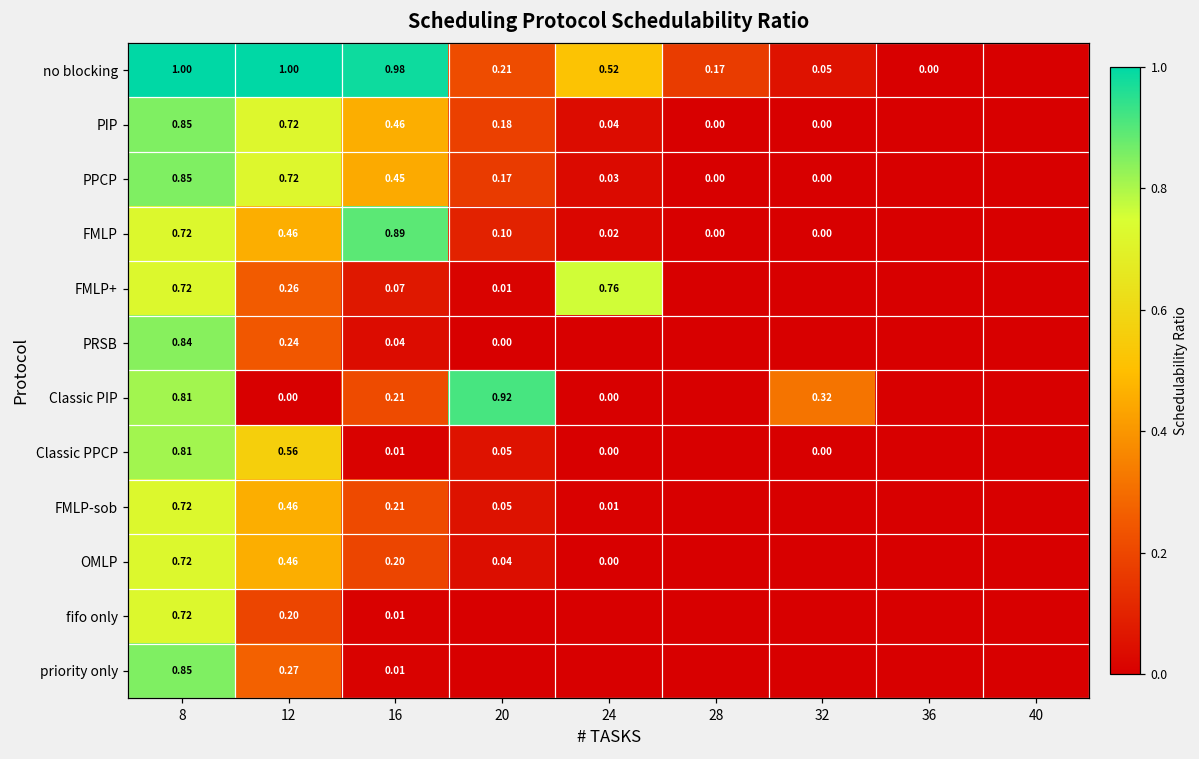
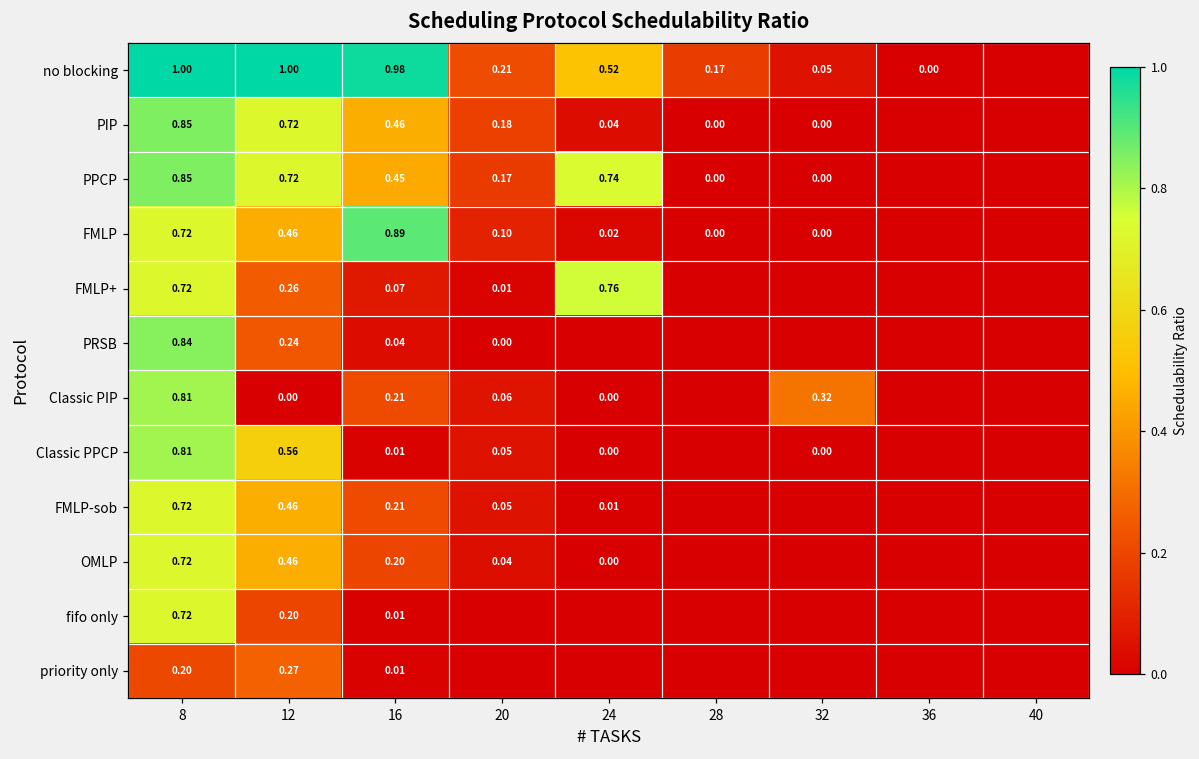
  {
    "no blocking": {
      "8": 1.00,
      "12": 1.00,
      "16": 0.98,
      "20": 0.21,
      "24": 0.52,
      "28": 0.17,
      "32": 0.05,
      "36": 0.00
    },
    "PIP": {
      "8": 0.85,
      "12": 0.72,
      "16": 0.46,
      "20": 0.18,
      "24": 0.04,
      "28": 0.00,
      "32": 0.00
    },
    "PPCP": {
      "8": 0.85,
      "12": 0.72,
      "16": 0.45,
      "20": 0.17,
-     "24": 0.03,
+     "24": 0.74,
      "28": 0.00,
      "32": 0.00
    },
    "FMLP": {
      "8": 0.72,
      "12": 0.46,
      "16": 0.89,
      "20": 0.10,
      "24": 0.02,
      "28": 0.00,
      "32": 0.00
    },
    "FMLP+": {
      "8": 0.72,
      "12": 0.26,
      "16": 0.07,
      "20": 0.01,
      "24": 0.76
    },
    "PRSB": {
      "8": 0.84,
      "12": 0.24,
      "16": 0.04,
      "20": 0.00
    },
    "Classic PIP": {
      "8": 0.81,
      "12": 0.00,
      "16": 0.21,
-     "20": 0.92,
+     "20": 0.06,
      "24": 0.00,
      "32": 0.32
    },
    "Classic PPCP": {
      "8": 0.81,
      "12": 0.56,
      "16": 0.01,
      "20": 0.05,
      "24": 0.00,
      "32": 0.00
    },
    "FMLP-sob": {
      "8": 0.72,
      "12": 0.46,
      "16": 0.21,
      "20": 0.05,
      "24": 0.01
    },
    "OMLP": {
      "8": 0.72,
      "12": 0.46,
      "16": 0.20,
      "20": 0.04,
      "24": 0.00
    },
    "fifo only": {
      "8": 0.72,
      "12": 0.20,
      "16": 0.01
    },
    "priority only": {
-     "8": 0.85,
+     "8": 0.20,
      "12": 0.27,
      "16": 0.01
    }
  }
